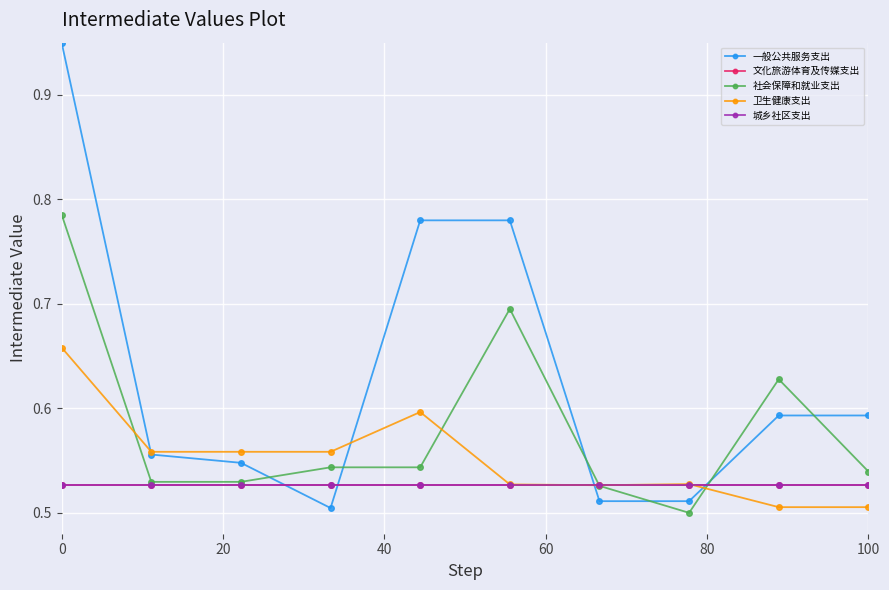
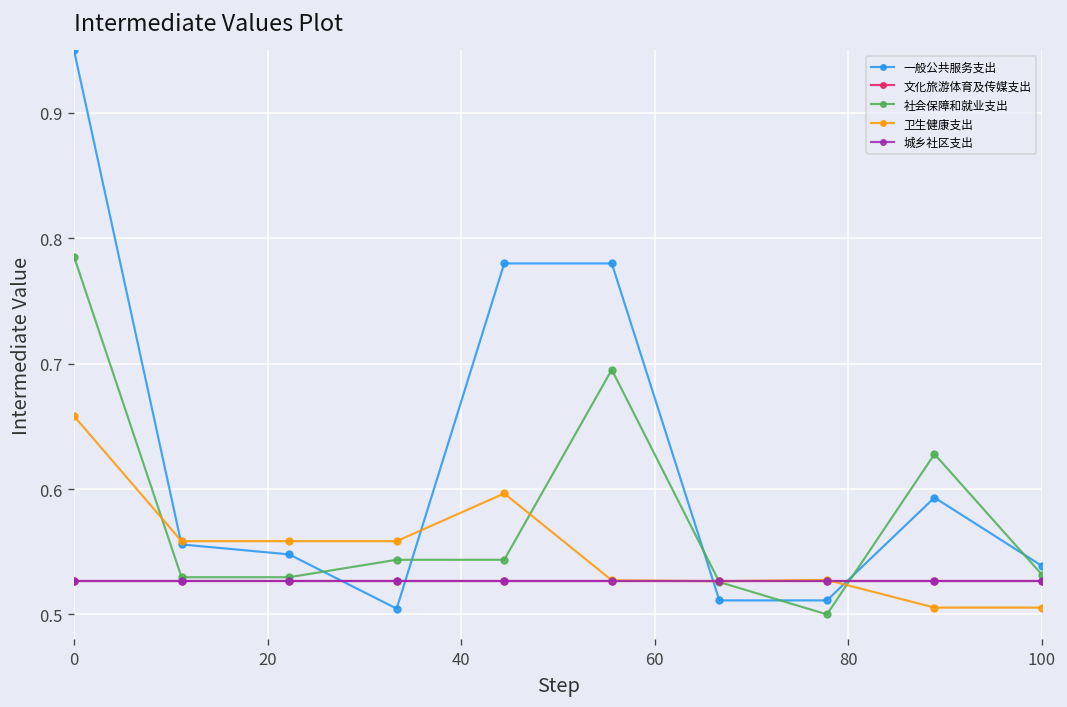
  {
    "一般公共服务支出": {
      "0": 0.950,
-     "100": 0.593
+     "100": 0.539
    },
    "社会保障和就业支出": {
      "0": 0.785,
-     "100": 0.540
+     "100": 0.532
    },
    "卫生健康支出": {
      "0": 0.658,
      "100": 0.505
    }
  }
